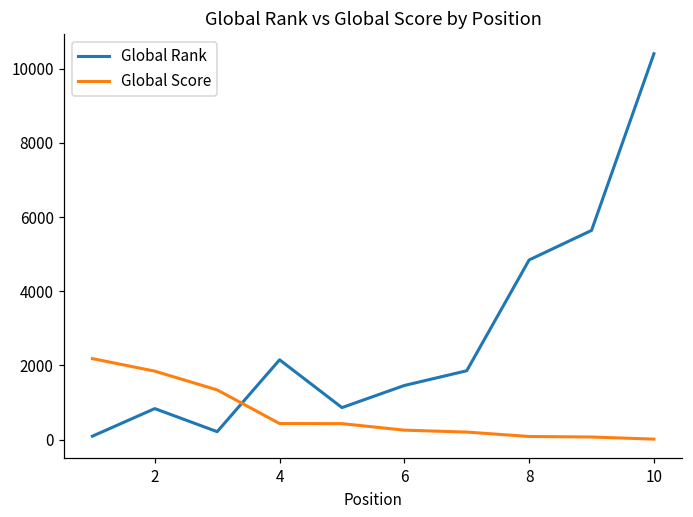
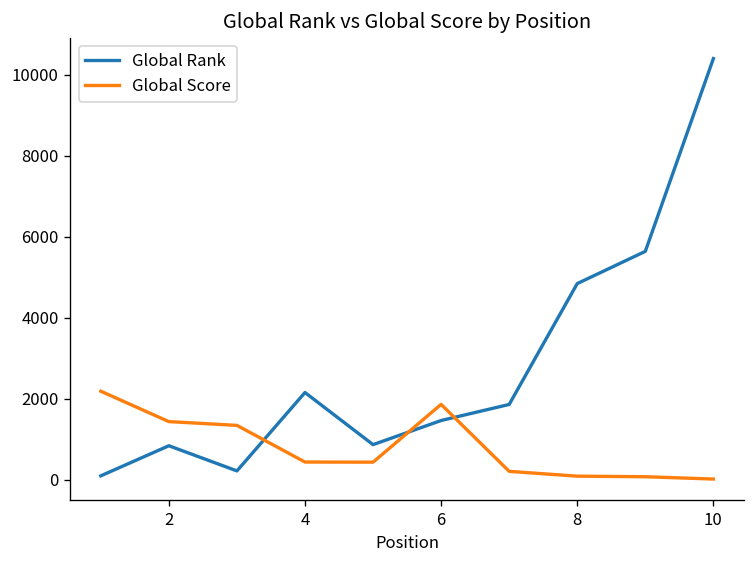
  {
    "Global Rank": {
      "2": 800,
      "4": 2200,
      "6": 1500,
      "8": 4800,
      "10": 10400
    },
    "Global Score": {
-     "2": 1800,
+     "2": 1400,
      "4": 400,
-     "6": 300,
+     "6": 1900,
      "8": 100,
      "10": 0
    }
  }
